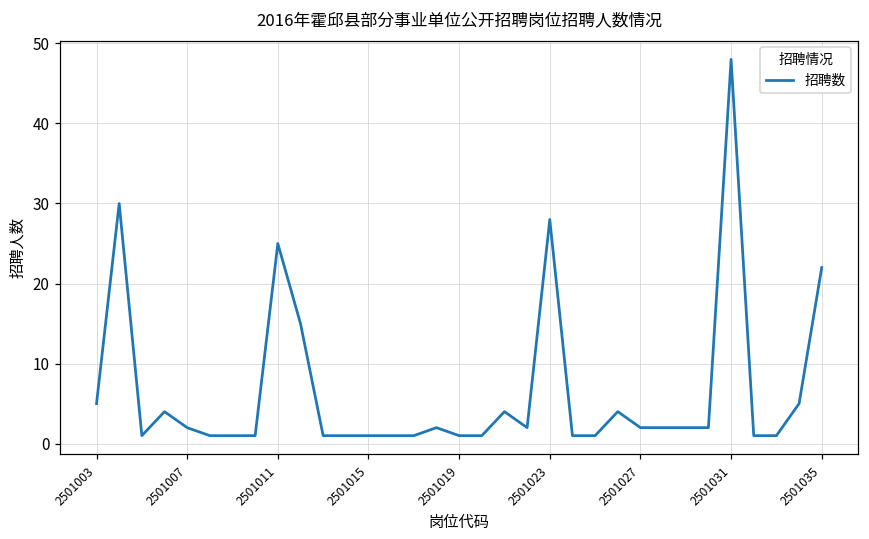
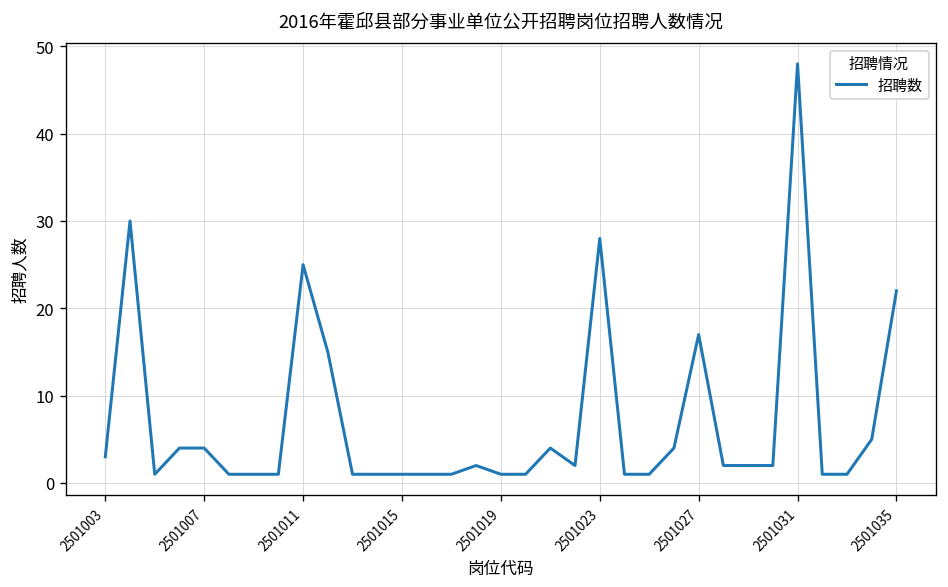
  {
-   "2501003": 5,
-   "2501007": 2,
+   "2501003": 3,
+   "2501007": 4,
    "2501011": 25,
    "2501015": 1,
    "2501019": 1,
    "2501023": 28,
-   "2501027": 2,
+   "2501027": 17,
    "2501031": 48,
    "2501035": 22
  }
